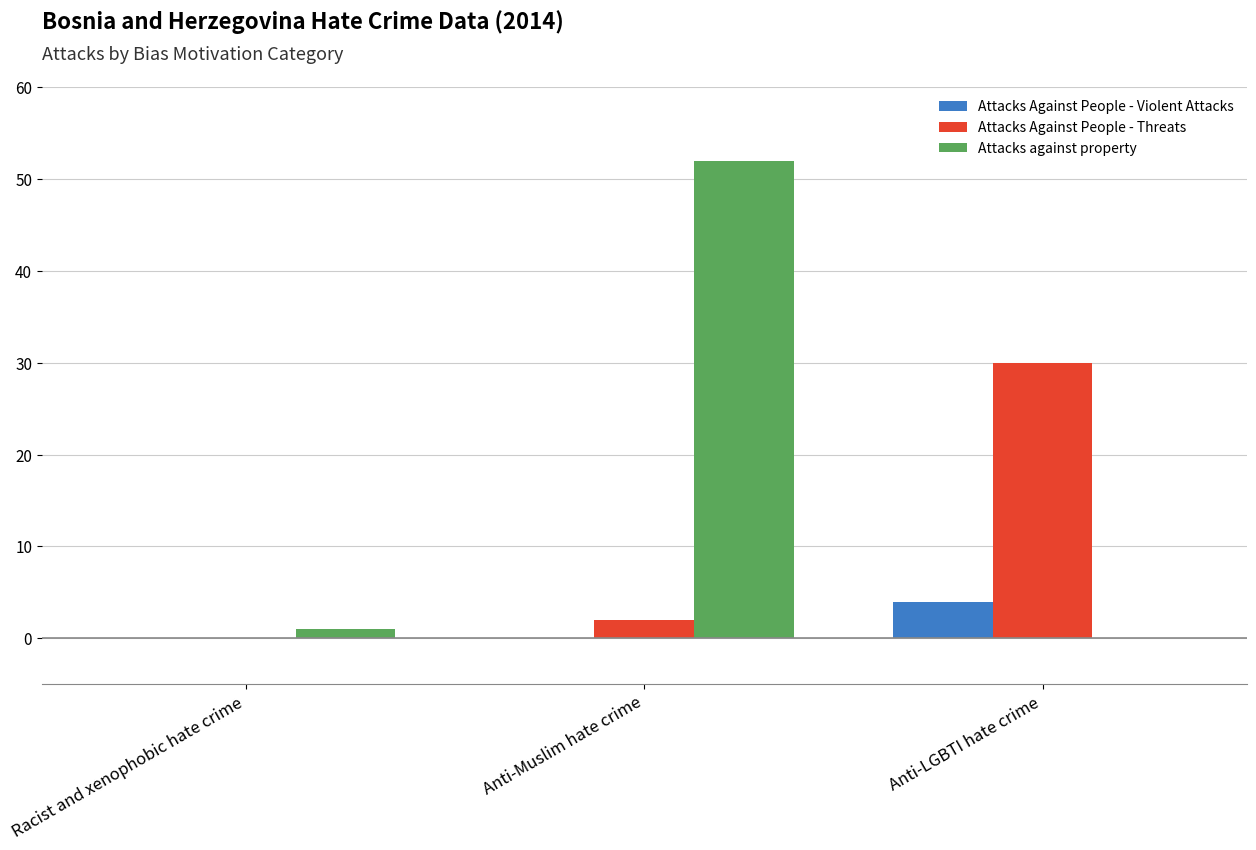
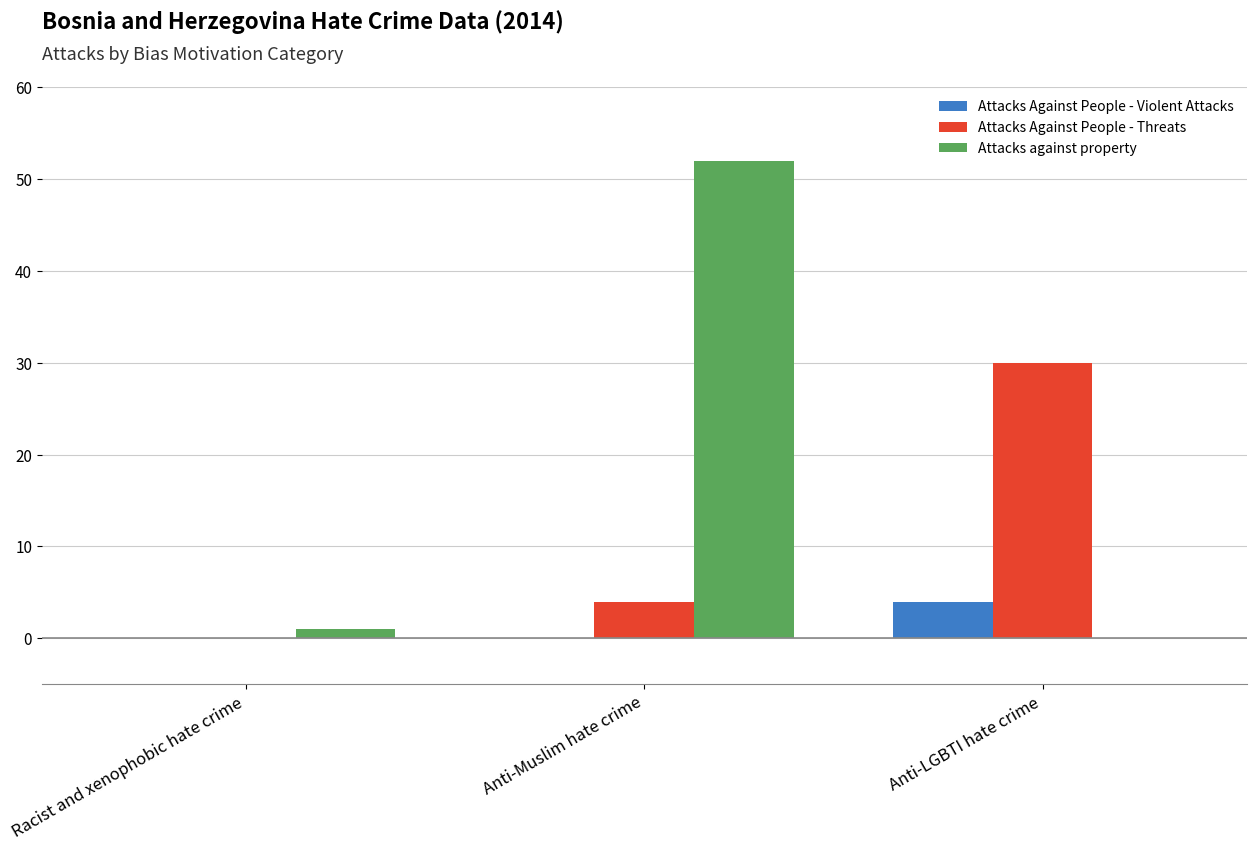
  {
    "Attacks Against People - Violent Attacks": {
      "Racist and xenophobic hate crime": 0,
      "Anti-Muslim hate crime": 0,
      "Anti-LGBTI hate crime": 4
    },
    "Attacks Against People - Threats": {
      "Racist and xenophobic hate crime": 0,
-     "Anti-Muslim hate crime": 2,
+     "Anti-Muslim hate crime": 4,
      "Anti-LGBTI hate crime": 30
    },
    "Attacks against property": {
      "Racist and xenophobic hate crime": 1,
      "Anti-Muslim hate crime": 52,
      "Anti-LGBTI hate crime": 0
    }
  }
